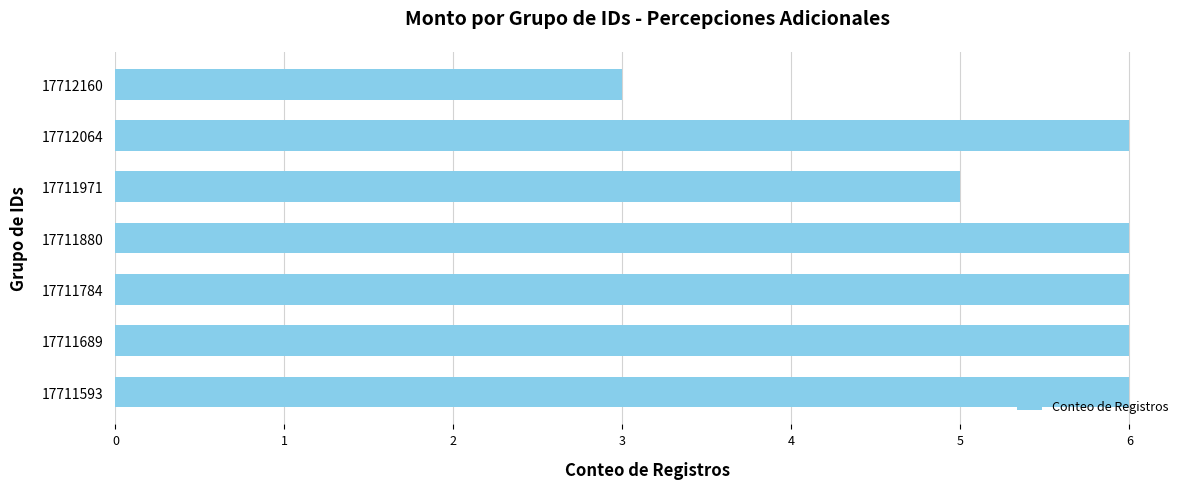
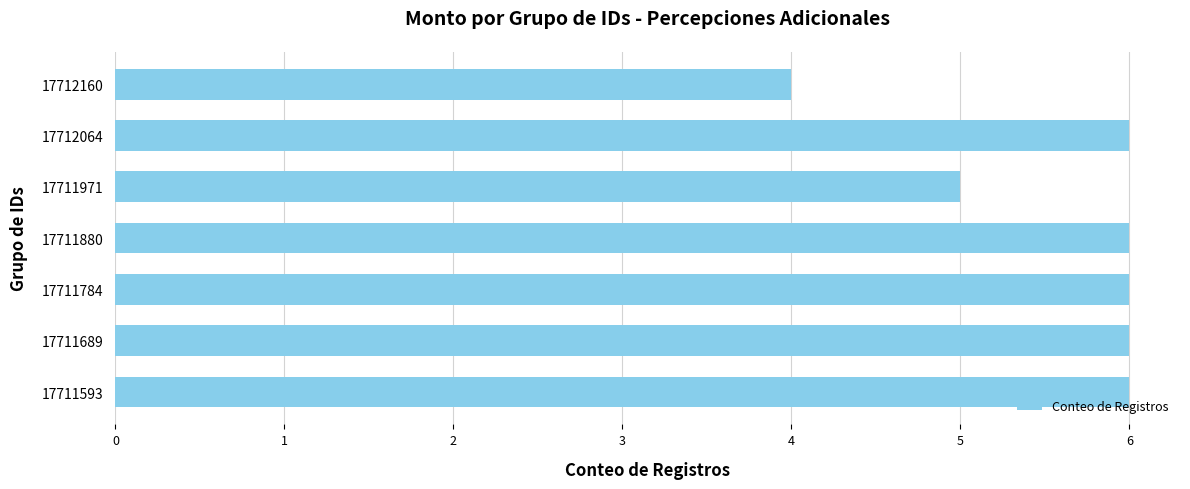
  {
-   "17712160": 3,
+   "17712160": 4,
    "17712064": 6,
    "17711971": 5,
    "17711880": 6,
    "17711784": 6,
    "17711689": 6,
    "17711593": 6
  }
